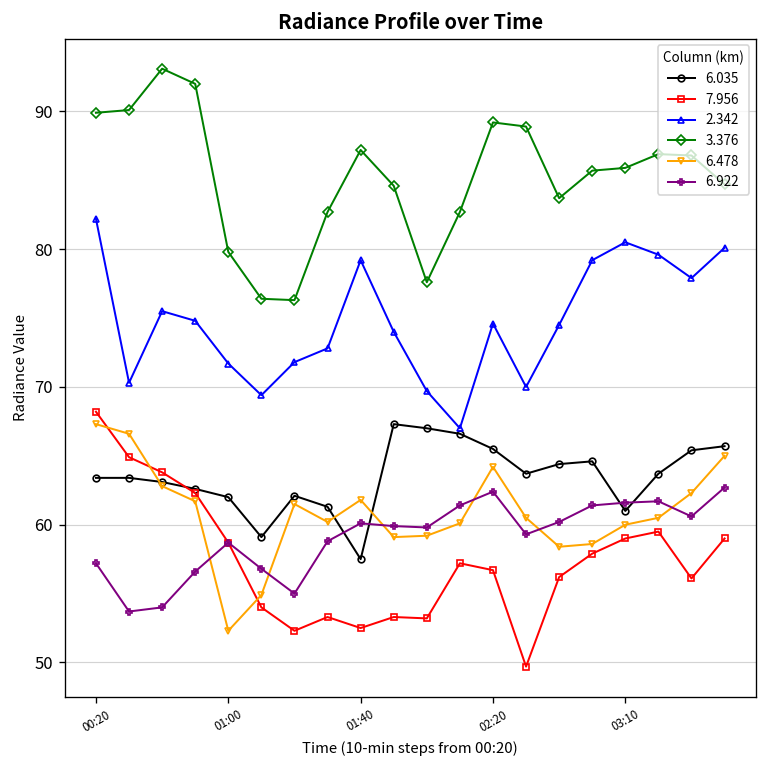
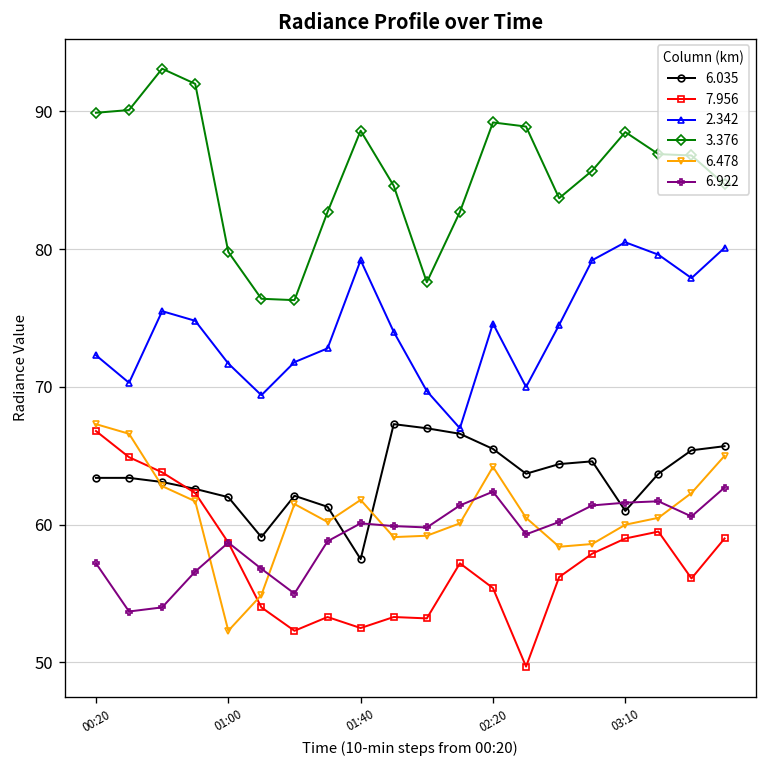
  {
    "6.035": {
      "00:20": 63.4,
      "01:00": 62.0,
      "01:40": 57.5,
      "02:20": 65.5,
      "03:10": 61.0
    },
    "7.956": {
-     "00:20": 68.2,
+     "00:20": 66.8,
      "01:40": 52.5,
-     "02:20": 56.7,
+     "02:20": 55.4,
      "03:10": 59.0
    },
    "2.342": {
-     "00:20": 82.2,
+     "00:20": 72.3,
      "01:00": 71.7,
      "01:40": 79.2,
      "02:20": 74.6,
      "03:10": 80.5
    },
    "3.376": {
      "00:20": 89.9,
      "01:00": 79.8,
-     "01:40": 87.2,
+     "01:40": 88.6,
      "02:20": 89.2,
-     "03:10": 85.9
+     "03:10": 88.5
    },
    "6.478": {
      "00:20": 67.3,
      "01:00": 52.3,
      "01:40": 61.8,
      "02:20": 64.2,
      "03:10": 60.0
    },
    "6.922": {
      "00:20": 57.2,
      "01:40": 60.1,
      "02:20": 62.4,
      "03:10": 61.6
    }
  }
